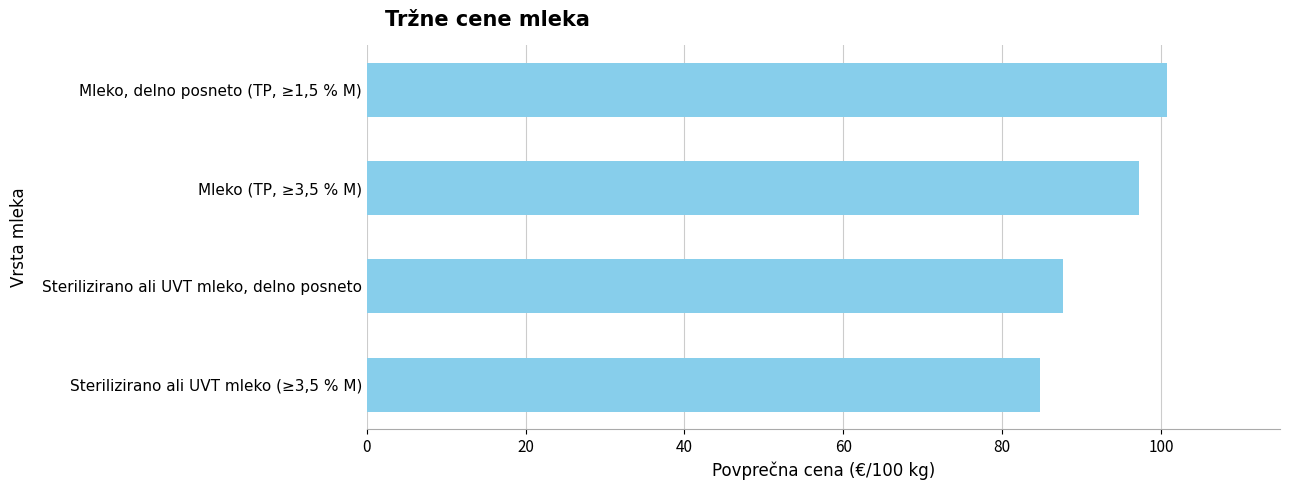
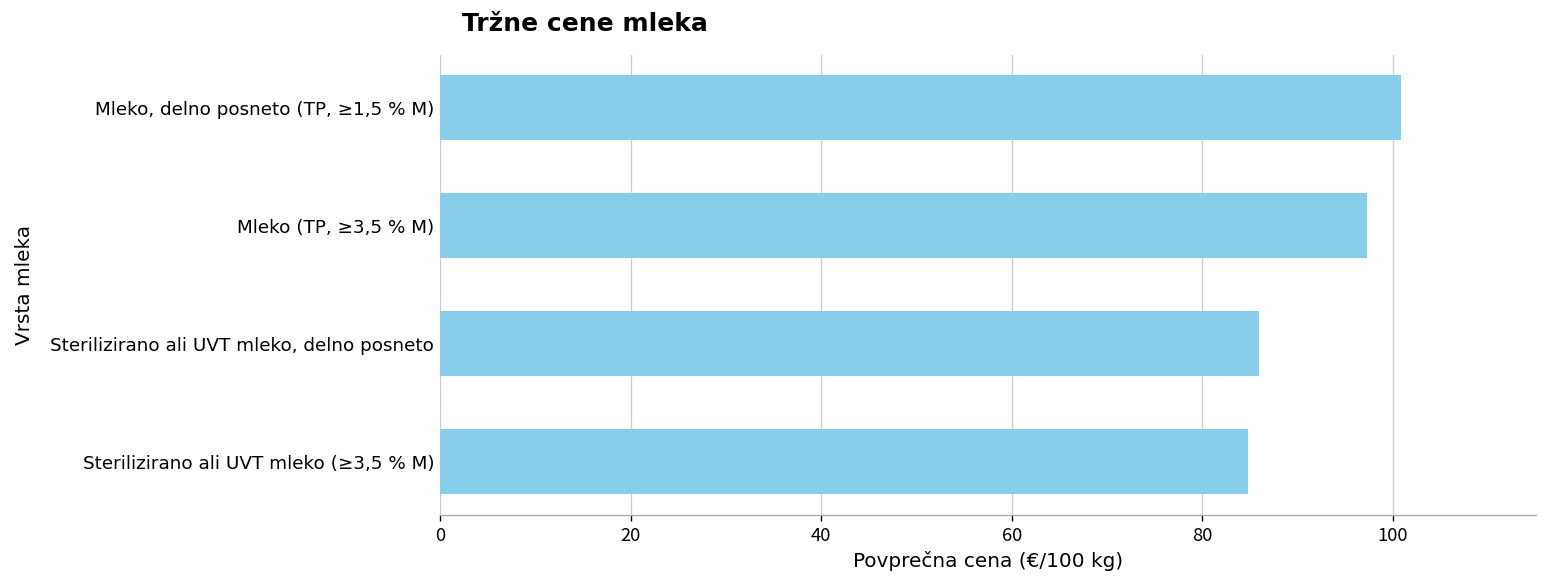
  {
    "Mleko, delno posneto (TP, ≥1,5 % M)": 101,
    "Mleko (TP, ≥3,5 % M)": 97,
-   "Sterilizirano ali UVT mleko, delno posneto": 88,
+   "Sterilizirano ali UVT mleko, delno posneto": 86,
    "Sterilizirano ali UVT mleko (≥3,5 % M)": 85
  }
